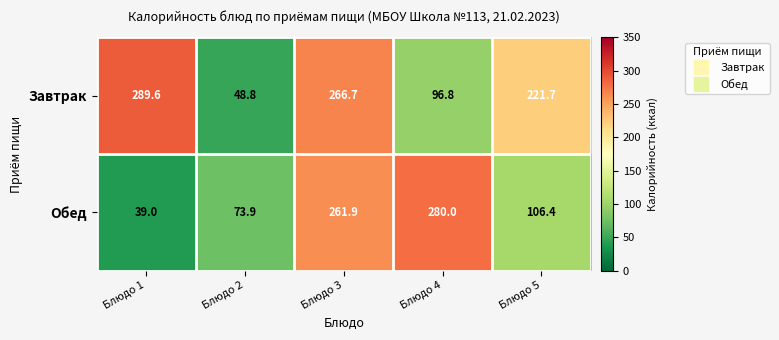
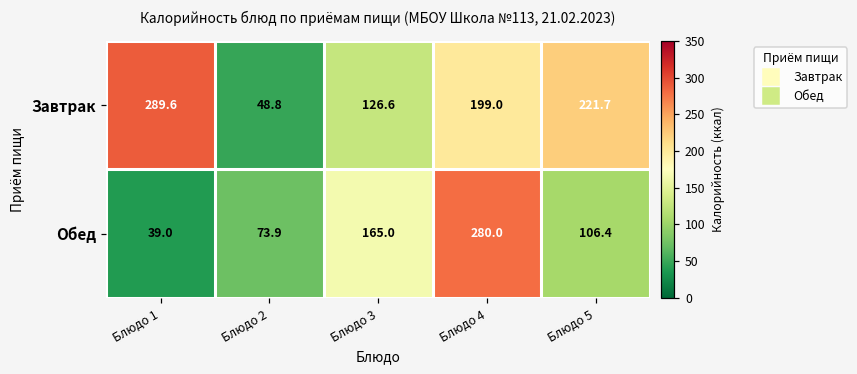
  {
    "Завтрак": {
      "Блюдо 1": 289.6,
      "Блюдо 2": 48.8,
-     "Блюдо 3": 266.7,
-     "Блюдо 4": 96.8,
+     "Блюдо 3": 126.6,
+     "Блюдо 4": 199.0,
      "Блюдо 5": 221.7
    },
    "Обед": {
      "Блюдо 1": 39.0,
      "Блюдо 2": 73.9,
-     "Блюдо 3": 261.9,
+     "Блюдо 3": 165.0,
      "Блюдо 4": 280.0,
      "Блюдо 5": 106.4
    }
  }
